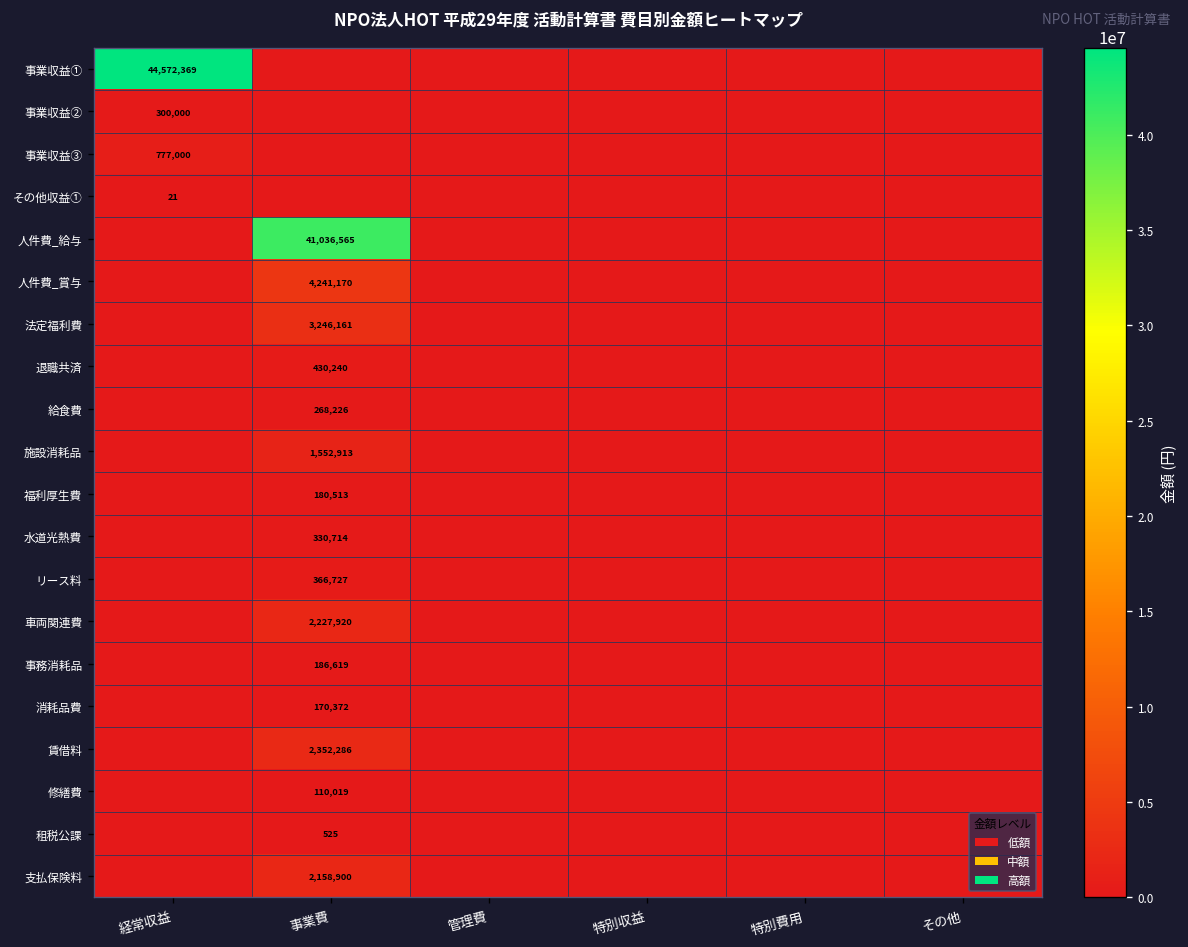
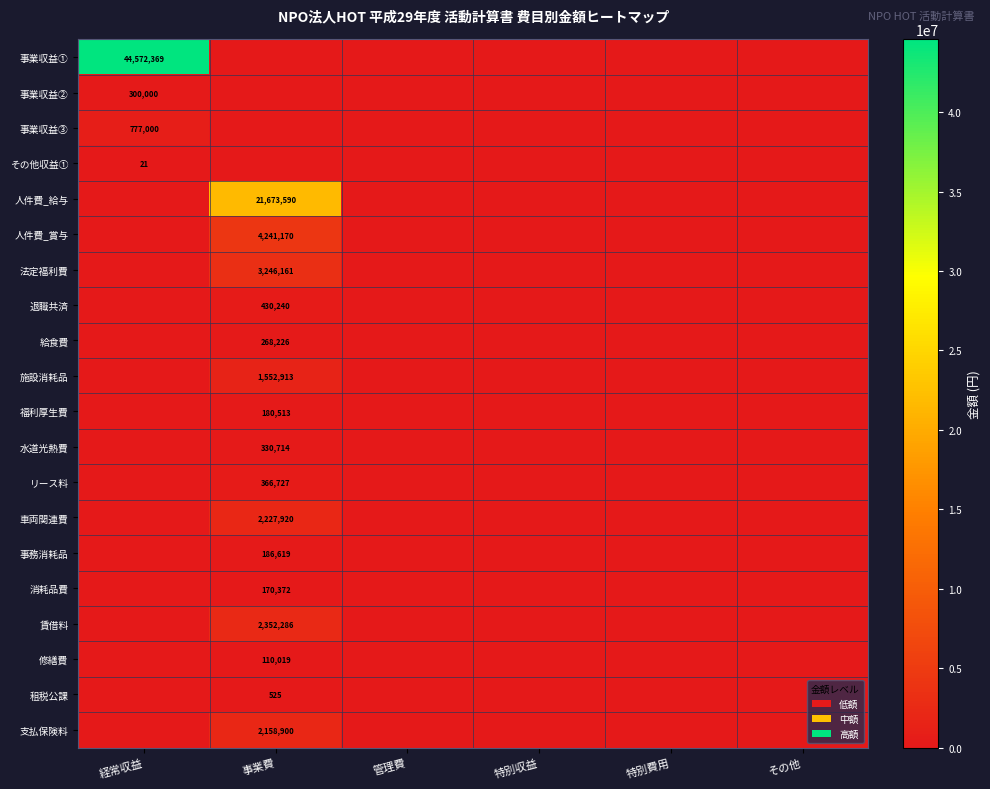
  {
    "事業収益①": {
      "経常収益": "44,572,369"
    },
    "事業収益②": {
      "経常収益": "300,000"
    },
    "事業収益③": {
      "経常収益": "777,000"
    },
    "その他収益①": {
      "経常収益": "21"
    },
    "人件費_給与": {
-     "事業費": "41,036,565"
+     "事業費": "21,673,590"
    },
    "人件費_賞与": {
      "事業費": "4,241,170"
    },
    "法定福利費": {
      "事業費": "3,246,161"
    },
    "退職共済": {
      "事業費": "430,240"
    },
    "給食費": {
      "事業費": "268,226"
    },
    "施設消耗品": {
      "事業費": "1,552,913"
    },
    "福利厚生費": {
      "事業費": "180,513"
    },
    "水道光熱費": {
      "事業費": "330,714"
    },
    "リース料": {
      "事業費": "366,727"
    },
    "車両関連費": {
      "事業費": "2,227,920"
    },
    "事務消耗品": {
      "事業費": "186,619"
    },
    "消耗品費": {
      "事業費": "170,372"
    },
    "賃借料": {
      "事業費": "2,352,286"
    },
    "修繕費": {
      "事業費": "110,019"
    },
    "租税公課": {
      "事業費": "525"
    },
    "支払保険料": {
      "事業費": "2,158,900"
    }
  }
